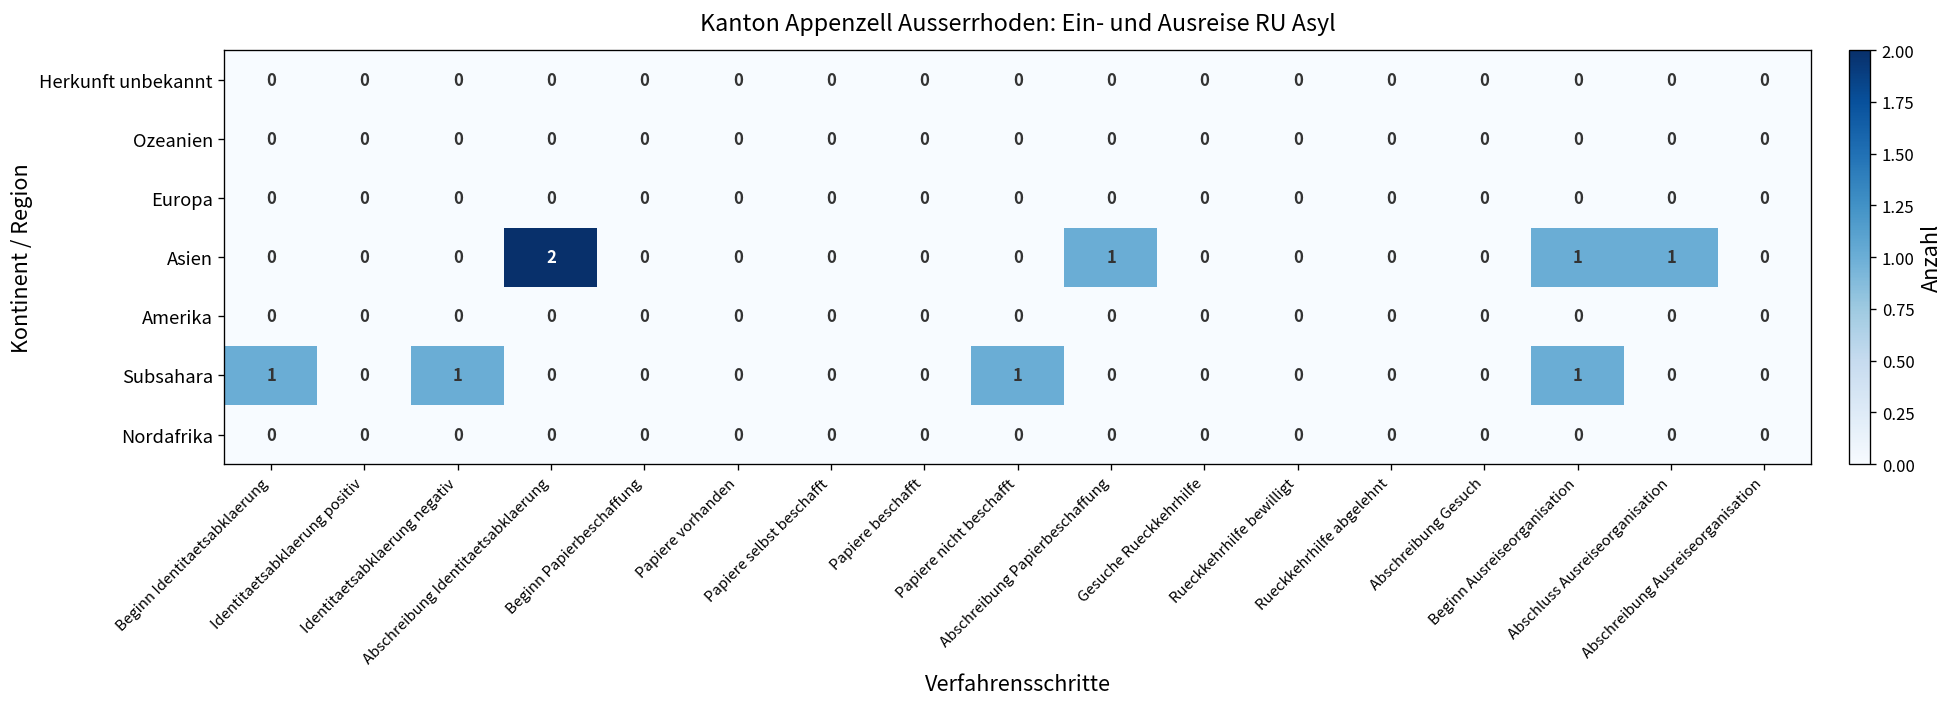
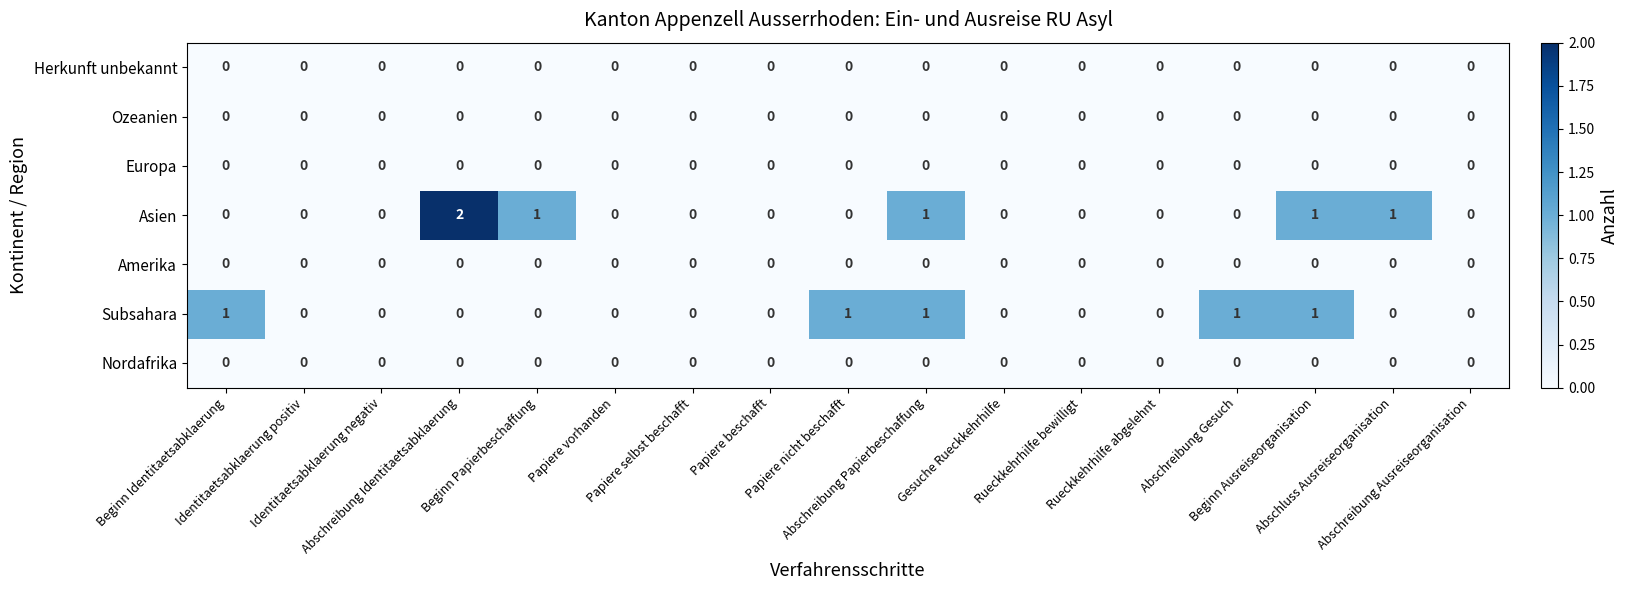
  {
    "Herkunft unbekannt": {
      "Beginn Identitaetsabklaerung": 0,
      "Identitaetsabklaerung positiv": 0,
      "Identitaetsabklaerung negativ": 0,
      "Abschreibung Identitaetsabklaerung": 0,
      "Beginn Papierbeschaffung": 0,
      "Papiere vorhanden": 0,
      "Papiere selbst beschafft": 0,
      "Papiere beschafft": 0,
      "Papiere nicht beschafft": 0,
      "Abschreibung Papierbeschaffung": 0,
      "Gesuche Rueckkehrhilfe": 0,
      "Rueckkehrhilfe bewilligt": 0,
      "Rueckkehrhilfe abgelehnt": 0,
      "Abschreibung Gesuch": 0,
      "Beginn Ausreiseorganisation": 0,
      "Abschluss Ausreiseorganisation": 0,
      "Abschreibung Ausreiseorganisation": 0
    },
    "Ozeanien": {
      "Beginn Identitaetsabklaerung": 0,
      "Identitaetsabklaerung positiv": 0,
      "Identitaetsabklaerung negativ": 0,
      "Abschreibung Identitaetsabklaerung": 0,
      "Beginn Papierbeschaffung": 0,
      "Papiere vorhanden": 0,
      "Papiere selbst beschafft": 0,
      "Papiere beschafft": 0,
      "Papiere nicht beschafft": 0,
      "Abschreibung Papierbeschaffung": 0,
      "Gesuche Rueckkehrhilfe": 0,
      "Rueckkehrhilfe bewilligt": 0,
      "Rueckkehrhilfe abgelehnt": 0,
      "Abschreibung Gesuch": 0,
      "Beginn Ausreiseorganisation": 0,
      "Abschluss Ausreiseorganisation": 0,
      "Abschreibung Ausreiseorganisation": 0
    },
    "Europa": {
      "Beginn Identitaetsabklaerung": 0,
      "Identitaetsabklaerung positiv": 0,
      "Identitaetsabklaerung negativ": 0,
      "Abschreibung Identitaetsabklaerung": 0,
      "Beginn Papierbeschaffung": 0,
      "Papiere vorhanden": 0,
      "Papiere selbst beschafft": 0,
      "Papiere beschafft": 0,
      "Papiere nicht beschafft": 0,
      "Abschreibung Papierbeschaffung": 0,
      "Gesuche Rueckkehrhilfe": 0,
      "Rueckkehrhilfe bewilligt": 0,
      "Rueckkehrhilfe abgelehnt": 0,
      "Abschreibung Gesuch": 0,
      "Beginn Ausreiseorganisation": 0,
      "Abschluss Ausreiseorganisation": 0,
      "Abschreibung Ausreiseorganisation": 0
    },
    "Asien": {
      "Beginn Identitaetsabklaerung": 0,
      "Identitaetsabklaerung positiv": 0,
      "Identitaetsabklaerung negativ": 0,
      "Abschreibung Identitaetsabklaerung": 2,
-     "Beginn Papierbeschaffung": 0,
+     "Beginn Papierbeschaffung": 1,
      "Papiere vorhanden": 0,
      "Papiere selbst beschafft": 0,
      "Papiere beschafft": 0,
      "Papiere nicht beschafft": 0,
      "Abschreibung Papierbeschaffung": 1,
      "Gesuche Rueckkehrhilfe": 0,
      "Rueckkehrhilfe bewilligt": 0,
      "Rueckkehrhilfe abgelehnt": 0,
      "Abschreibung Gesuch": 0,
      "Beginn Ausreiseorganisation": 1,
      "Abschluss Ausreiseorganisation": 1,
      "Abschreibung Ausreiseorganisation": 0
    },
    "Amerika": {
      "Beginn Identitaetsabklaerung": 0,
      "Identitaetsabklaerung positiv": 0,
      "Identitaetsabklaerung negativ": 0,
      "Abschreibung Identitaetsabklaerung": 0,
      "Beginn Papierbeschaffung": 0,
      "Papiere vorhanden": 0,
      "Papiere selbst beschafft": 0,
      "Papiere beschafft": 0,
      "Papiere nicht beschafft": 0,
      "Abschreibung Papierbeschaffung": 0,
      "Gesuche Rueckkehrhilfe": 0,
      "Rueckkehrhilfe bewilligt": 0,
      "Rueckkehrhilfe abgelehnt": 0,
      "Abschreibung Gesuch": 0,
      "Beginn Ausreiseorganisation": 0,
      "Abschluss Ausreiseorganisation": 0,
      "Abschreibung Ausreiseorganisation": 0
    },
    "Subsahara": {
      "Beginn Identitaetsabklaerung": 1,
      "Identitaetsabklaerung positiv": 0,
-     "Identitaetsabklaerung negativ": 1,
+     "Identitaetsabklaerung negativ": 0,
      "Abschreibung Identitaetsabklaerung": 0,
      "Beginn Papierbeschaffung": 0,
      "Papiere vorhanden": 0,
      "Papiere selbst beschafft": 0,
      "Papiere beschafft": 0,
      "Papiere nicht beschafft": 1,
-     "Abschreibung Papierbeschaffung": 0,
+     "Abschreibung Papierbeschaffung": 1,
      "Gesuche Rueckkehrhilfe": 0,
      "Rueckkehrhilfe bewilligt": 0,
      "Rueckkehrhilfe abgelehnt": 0,
-     "Abschreibung Gesuch": 0,
+     "Abschreibung Gesuch": 1,
      "Beginn Ausreiseorganisation": 1,
      "Abschluss Ausreiseorganisation": 0,
      "Abschreibung Ausreiseorganisation": 0
    },
    "Nordafrika": {
      "Beginn Identitaetsabklaerung": 0,
      "Identitaetsabklaerung positiv": 0,
      "Identitaetsabklaerung negativ": 0,
      "Abschreibung Identitaetsabklaerung": 0,
      "Beginn Papierbeschaffung": 0,
      "Papiere vorhanden": 0,
      "Papiere selbst beschafft": 0,
      "Papiere beschafft": 0,
      "Papiere nicht beschafft": 0,
      "Abschreibung Papierbeschaffung": 0,
      "Gesuche Rueckkehrhilfe": 0,
      "Rueckkehrhilfe bewilligt": 0,
      "Rueckkehrhilfe abgelehnt": 0,
      "Abschreibung Gesuch": 0,
      "Beginn Ausreiseorganisation": 0,
      "Abschluss Ausreiseorganisation": 0,
      "Abschreibung Ausreiseorganisation": 0
    }
  }
